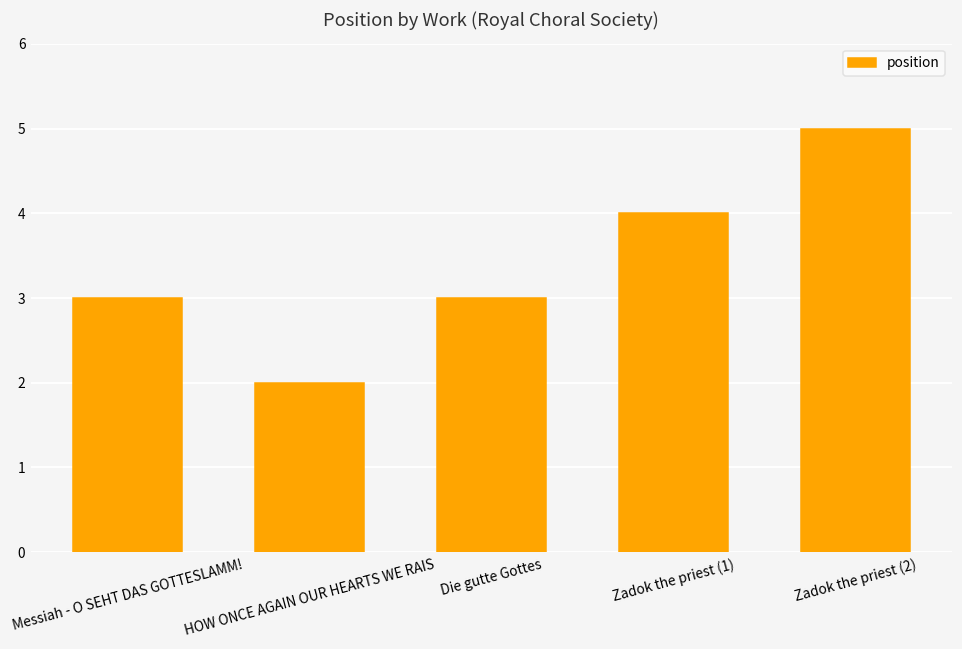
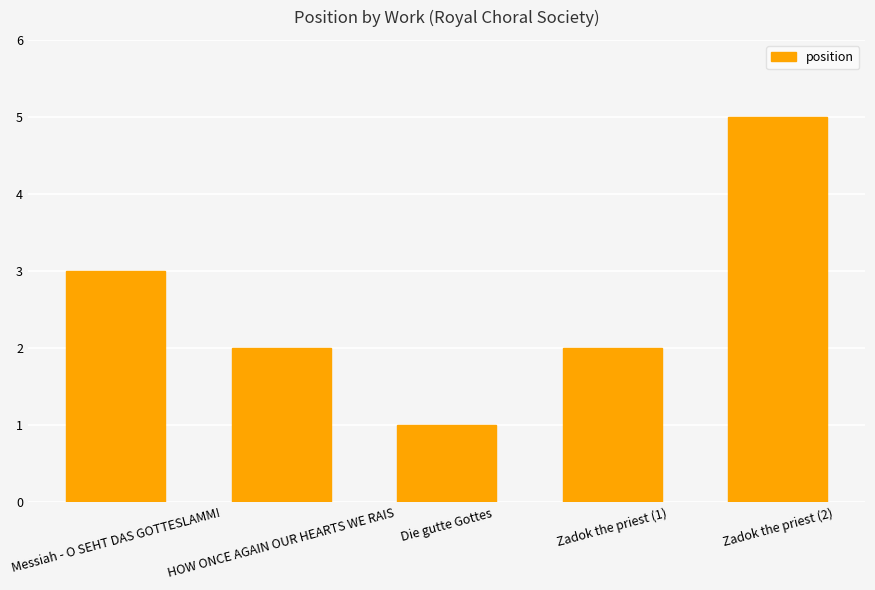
  {
    "Messiah - O SEHT DAS GOTTESLAMM!": 3,
    "HOW ONCE AGAIN OUR HEARTS WE RAIS": 2,
-   "Die gutte Gottes": 3,
-   "Zadok the priest (1)": 4,
+   "Die gutte Gottes": 1,
+   "Zadok the priest (1)": 2,
    "Zadok the priest (2)": 5
  }
